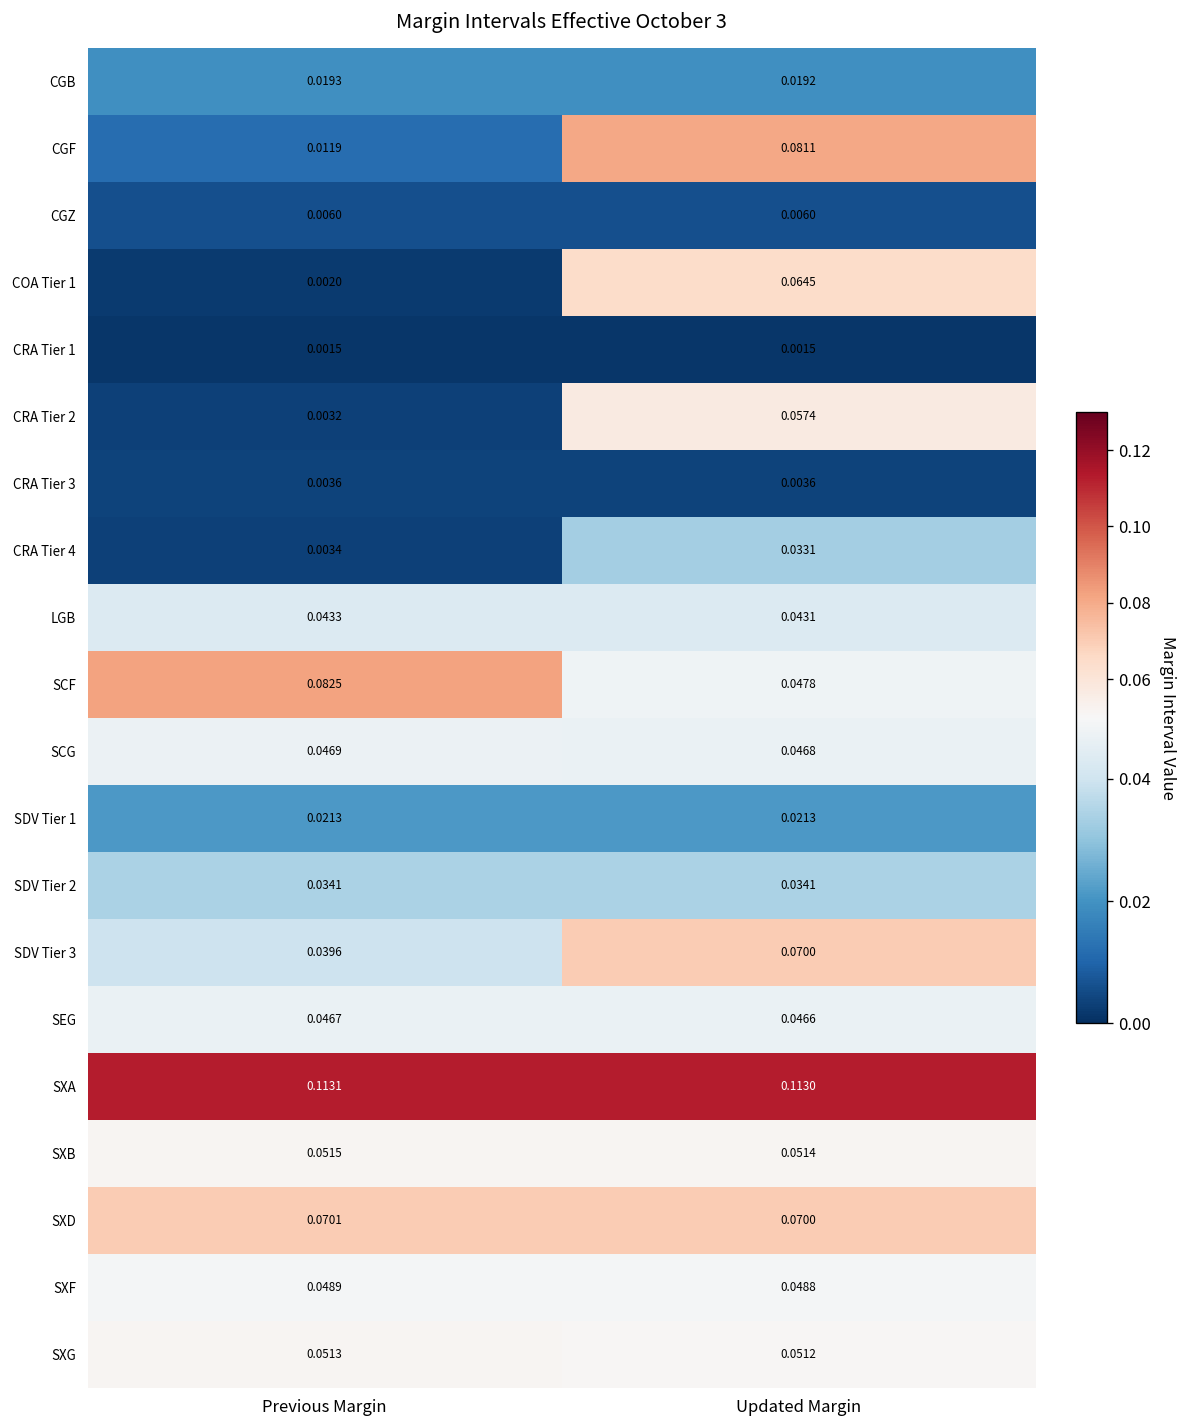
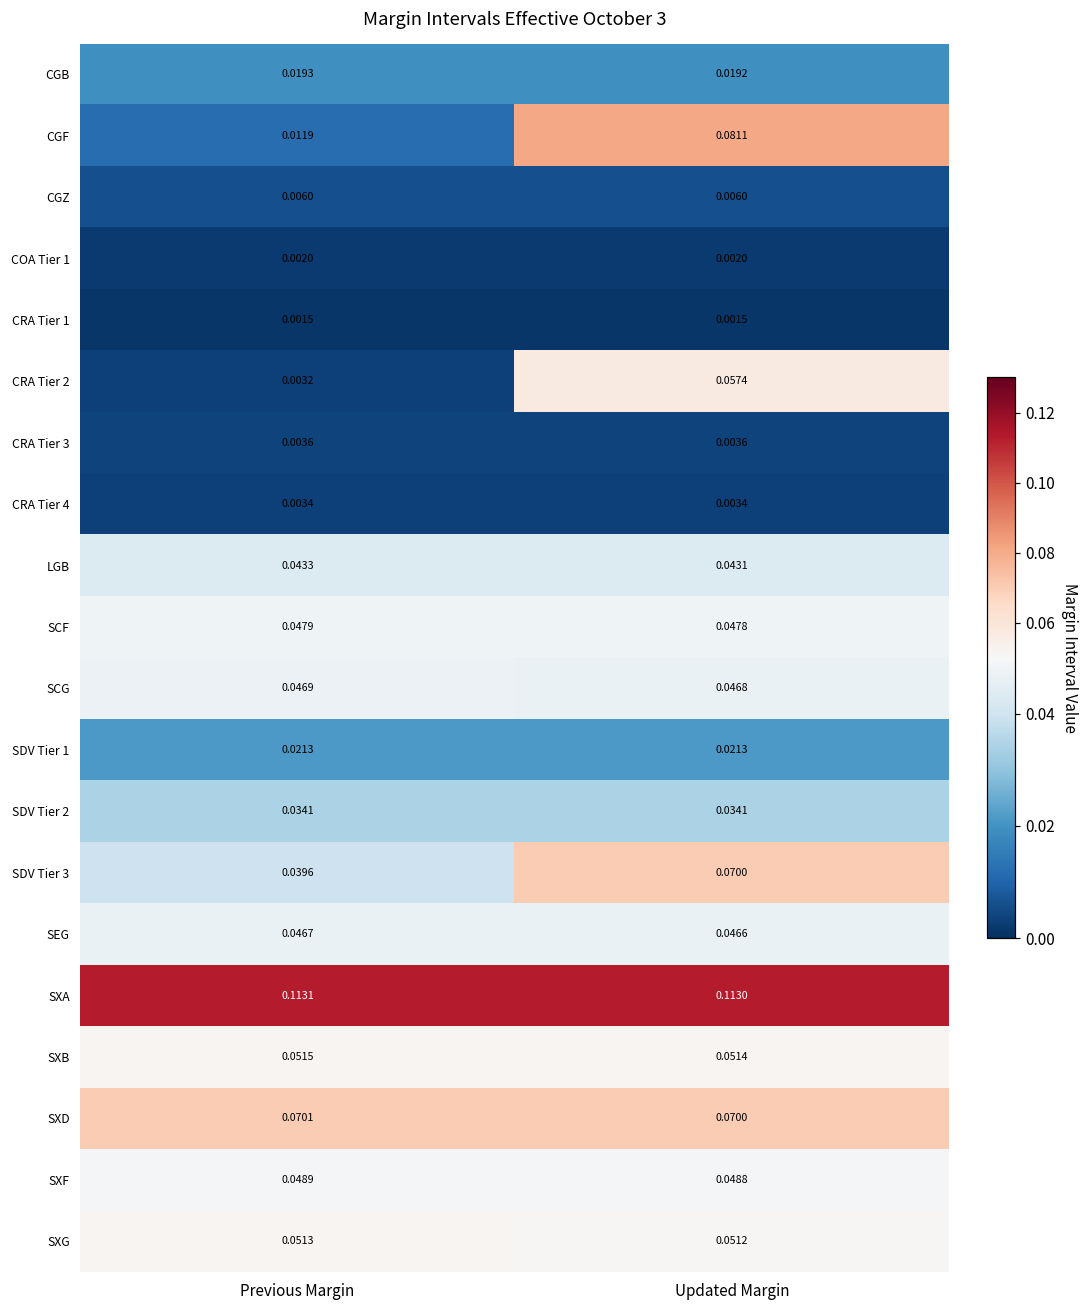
  {
    "CGB": {
      "Previous Margin": 0.0193,
      "Updated Margin": 0.0192
    },
    "CGF": {
      "Previous Margin": 0.0119,
      "Updated Margin": 0.0811
    },
    "CGZ": {
      "Previous Margin": 0.0060,
      "Updated Margin": 0.0060
    },
    "COA Tier 1": {
      "Previous Margin": 0.0020,
-     "Updated Margin": 0.0645
+     "Updated Margin": 0.0020
    },
    "CRA Tier 1": {
      "Previous Margin": 0.0015,
      "Updated Margin": 0.0015
    },
    "CRA Tier 2": {
      "Previous Margin": 0.0032,
      "Updated Margin": 0.0574
    },
    "CRA Tier 3": {
      "Previous Margin": 0.0036,
      "Updated Margin": 0.0036
    },
    "CRA Tier 4": {
      "Previous Margin": 0.0034,
-     "Updated Margin": 0.0331
+     "Updated Margin": 0.0034
    },
    "LGB": {
      "Previous Margin": 0.0433,
      "Updated Margin": 0.0431
    },
    "SCF": {
-     "Previous Margin": 0.0825,
+     "Previous Margin": 0.0479,
      "Updated Margin": 0.0478
    },
    "SCG": {
      "Previous Margin": 0.0469,
      "Updated Margin": 0.0468
    },
    "SDV Tier 1": {
      "Previous Margin": 0.0213,
      "Updated Margin": 0.0213
    },
    "SDV Tier 2": {
      "Previous Margin": 0.0341,
      "Updated Margin": 0.0341
    },
    "SDV Tier 3": {
      "Previous Margin": 0.0396,
      "Updated Margin": 0.0700
    },
    "SEG": {
      "Previous Margin": 0.0467,
      "Updated Margin": 0.0466
    },
    "SXA": {
      "Previous Margin": 0.1131,
      "Updated Margin": 0.1130
    },
    "SXB": {
      "Previous Margin": 0.0515,
      "Updated Margin": 0.0514
    },
    "SXD": {
      "Previous Margin": 0.0701,
      "Updated Margin": 0.0700
    },
    "SXF": {
      "Previous Margin": 0.0489,
      "Updated Margin": 0.0488
    },
    "SXG": {
      "Previous Margin": 0.0513,
      "Updated Margin": 0.0512
    }
  }
